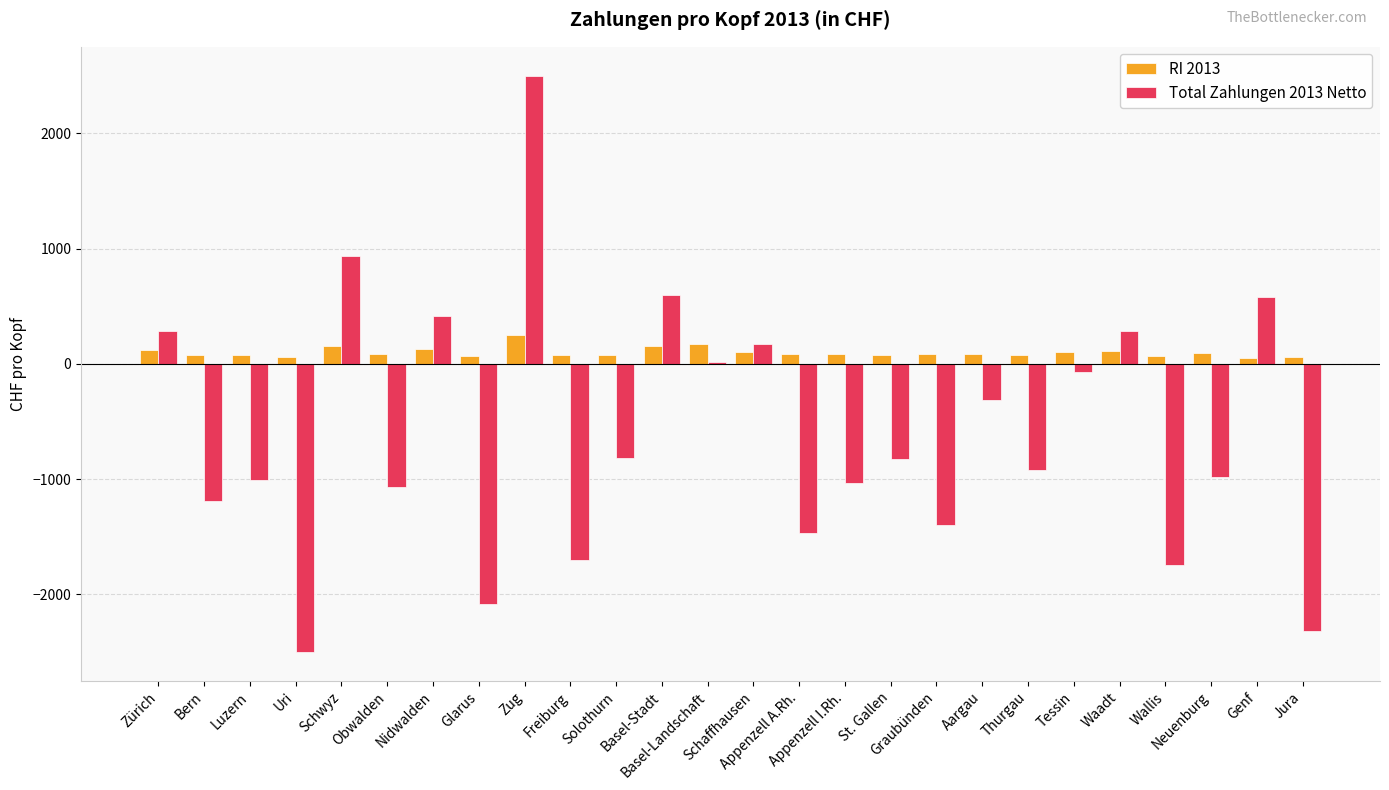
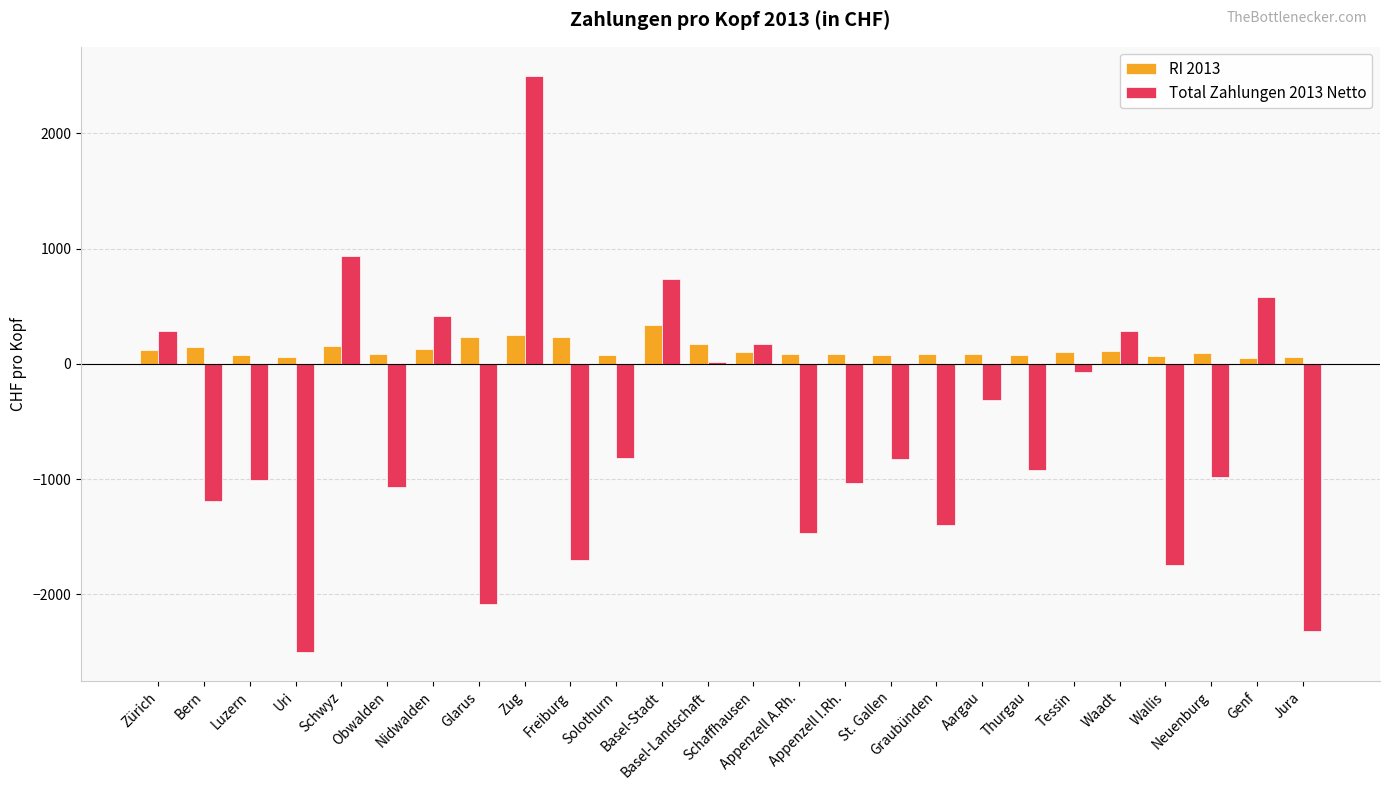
  {
    "RI 2013": {
      "Zürich": 120,
-     "Bern": 70,
+     "Bern": 150,
      "Luzern": 80,
      "Uri": 60,
      "Schwyz": 160,
      "Obwalden": 80,
      "Nidwalden": 130,
-     "Glarus": 70,
+     "Glarus": 230,
      "Zug": 250,
-     "Freiburg": 70,
+     "Freiburg": 230,
      "Solothurn": 80,
-     "Basel-Stadt": 150,
+     "Basel-Stadt": 340,
      "Basel-Landschaft": 170,
      "Schaffhausen": 100,
      "Appenzell A.Rh.": 80,
      "Appenzell I.Rh.": 80,
      "St. Gallen": 80,
      "Graubünden": 80,
      "Aargau": 90,
      "Thurgau": 80,
      "Tessin": 100,
      "Waadt": 110,
      "Wallis": 70,
      "Neuenburg": 90,
      "Genf": 50,
      "Jura": 60
    },
    "Total Zahlungen 2013 Netto": {
      "Zürich": 280,
      "Bern": -1190,
      "Luzern": -1010,
      "Uri": -2500,
      "Schwyz": 930,
      "Obwalden": -1070,
      "Nidwalden": 420,
      "Glarus": -2080,
      "Zug": 2500,
      "Freiburg": -1700,
      "Solothurn": -820,
-     "Basel-Stadt": 600,
+     "Basel-Stadt": 730,
      "Schaffhausen": 170,
      "Appenzell A.Rh.": -1470,
      "Appenzell I.Rh.": -1040,
      "St. Gallen": -830,
      "Graubünden": -1400,
      "Aargau": -310,
      "Thurgau": -920,
      "Tessin": -70,
      "Waadt": 280,
      "Wallis": -1740,
      "Neuenburg": -980,
      "Genf": 580,
      "Jura": -2310
    }
  }
